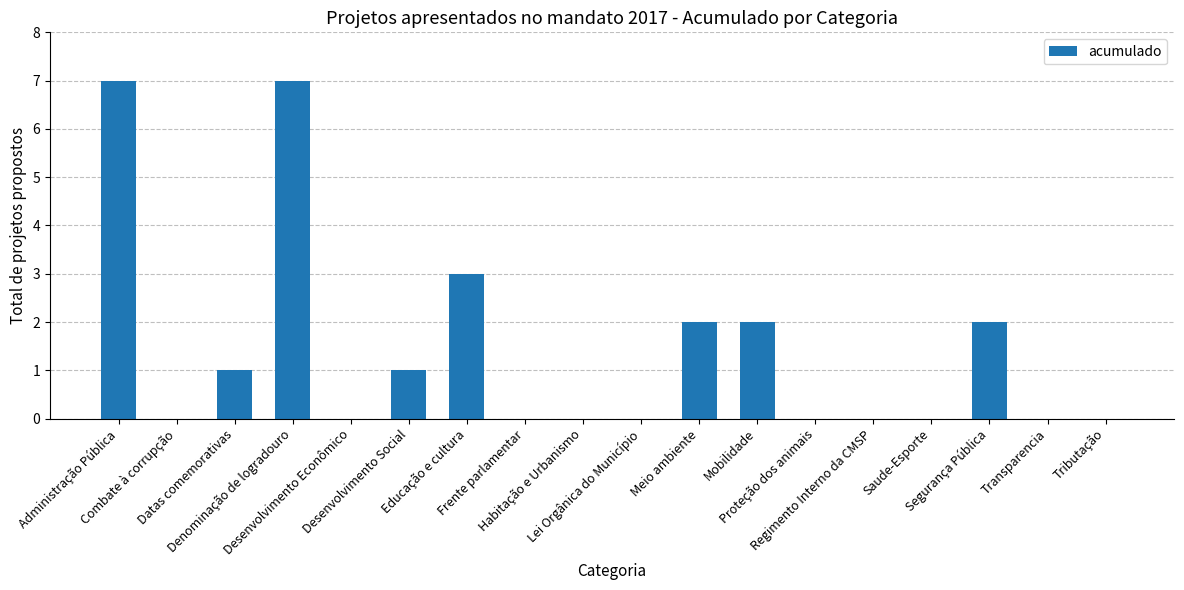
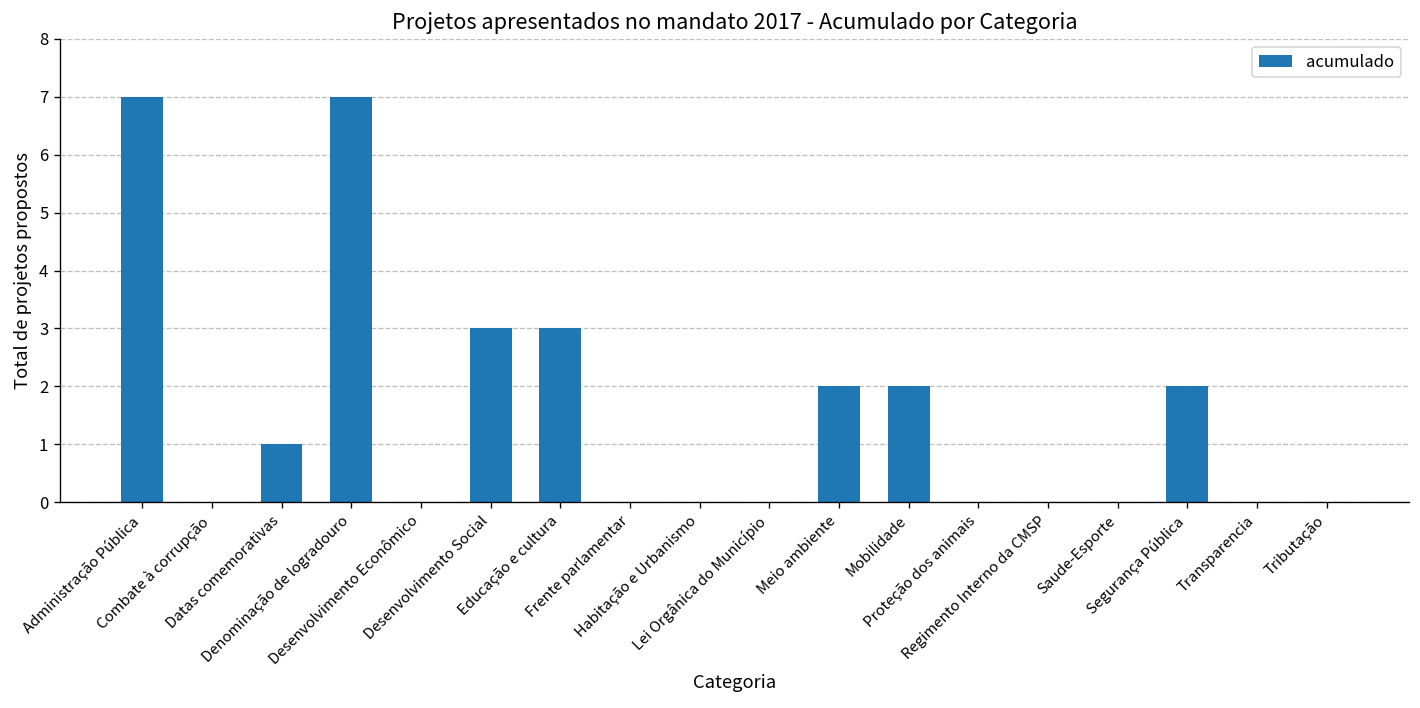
  {
    "Administração Pública": 7,
    "Combate à corrupção": 0,
    "Datas comemorativas": 1,
    "Denominação de logradouro": 7,
    "Desenvolvimento Econômico": 0,
-   "Desenvolvimento Social": 1,
+   "Desenvolvimento Social": 3,
    "Educação e cultura": 3,
    "Frente parlamentar": 0,
    "Habitação e Urbanismo": 0,
    "Lei Orgânica do Município": 0,
    "Meio ambiente": 2,
    "Mobilidade": 2,
    "Proteção dos animais": 0,
    "Regimento Interno da CMSP": 0,
    "Saude-Esporte": 0,
    "Segurança Pública": 2,
    "Transparencia": 0,
    "Tributação": 0
  }
